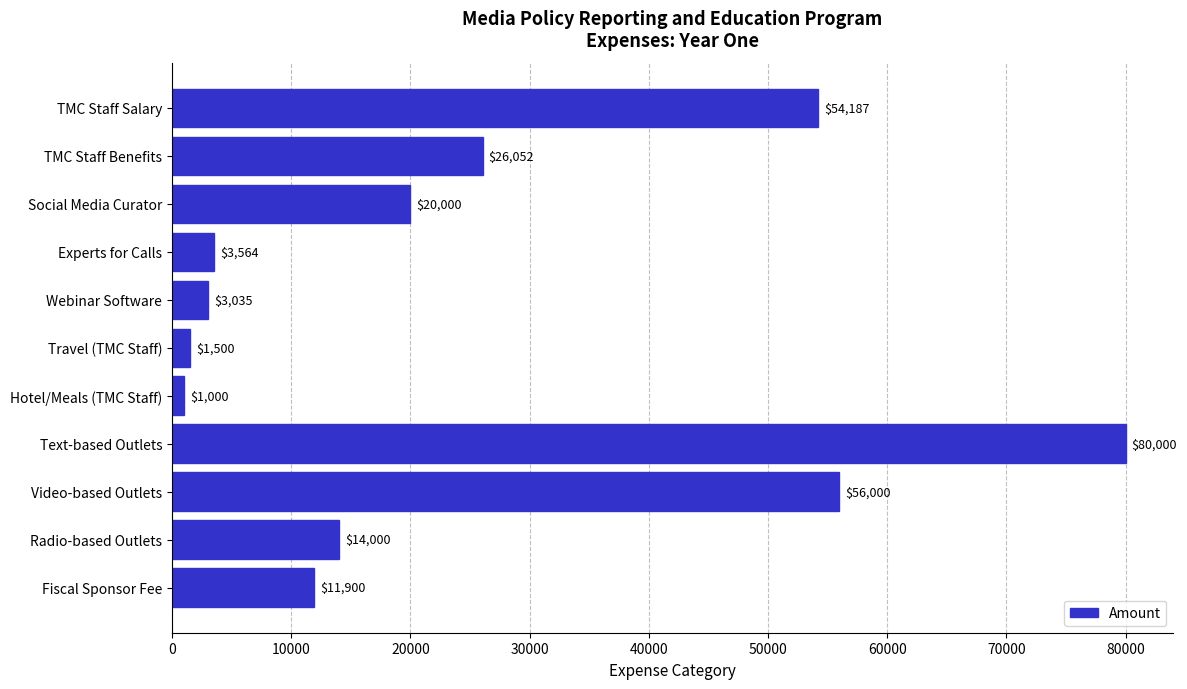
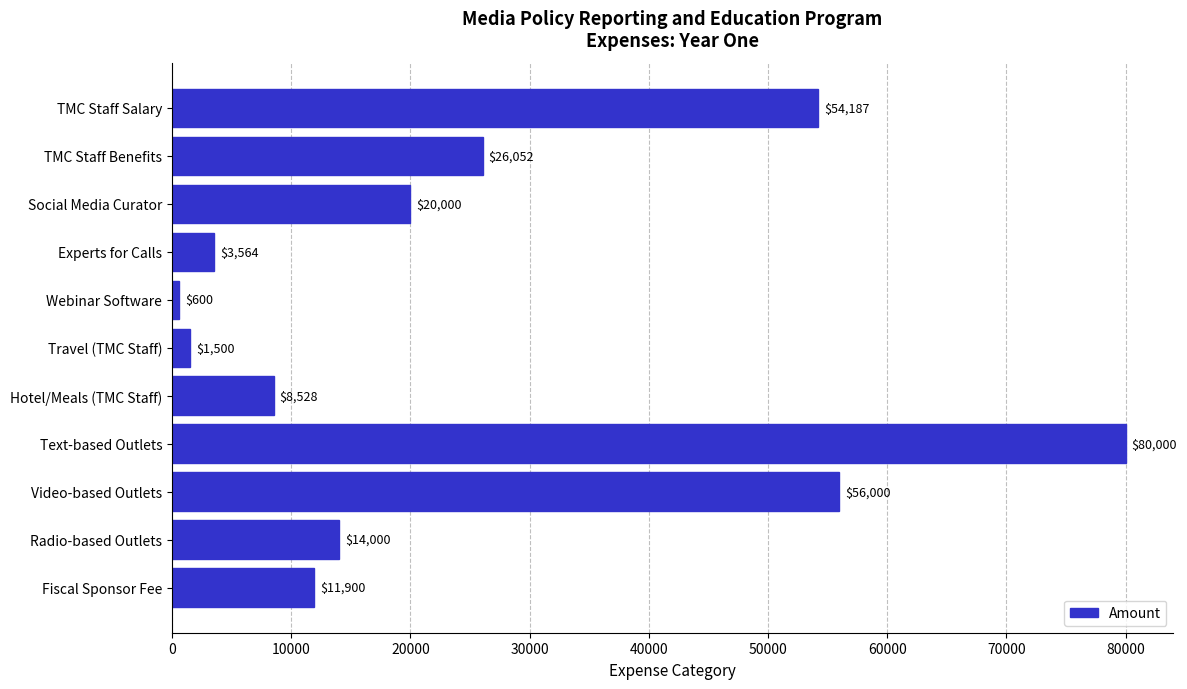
  {
    "TMC Staff Salary": "$54,187",
    "TMC Staff Benefits": "$26,052",
    "Social Media Curator": "$20,000",
    "Experts for Calls": "$3,564",
-   "Webinar Software": "$3,035",
+   "Webinar Software": "$600",
    "Travel (TMC Staff)": "$1,500",
-   "Hotel/Meals (TMC Staff)": "$1,000",
+   "Hotel/Meals (TMC Staff)": "$8,528",
    "Text-based Outlets": "$80,000",
    "Video-based Outlets": "$56,000",
    "Radio-based Outlets": "$14,000",
    "Fiscal Sponsor Fee": "$11,900"
  }
